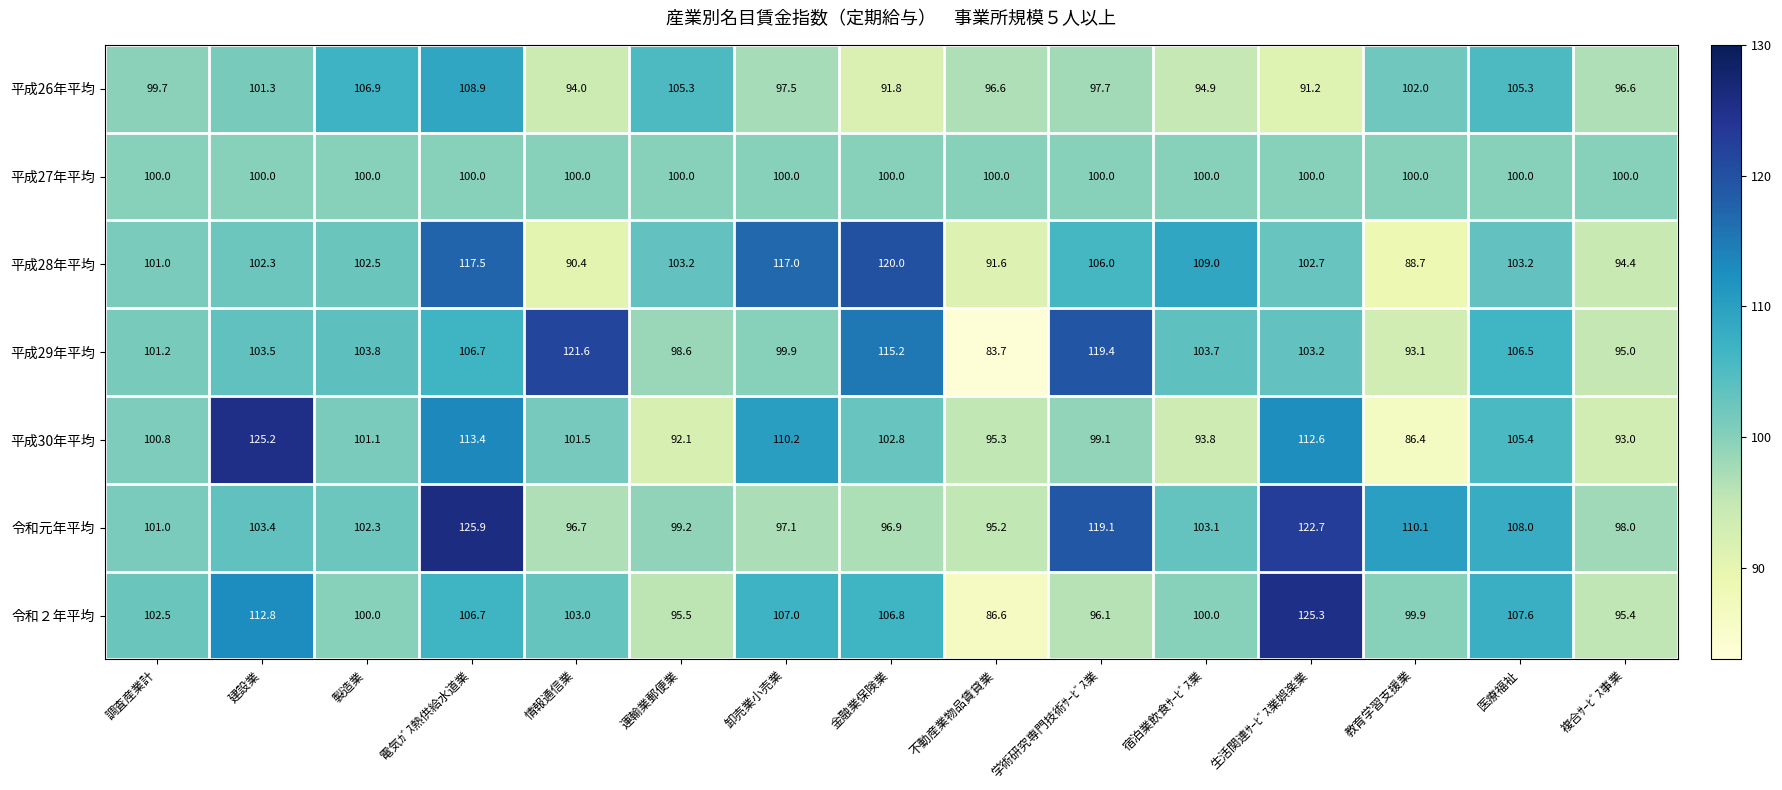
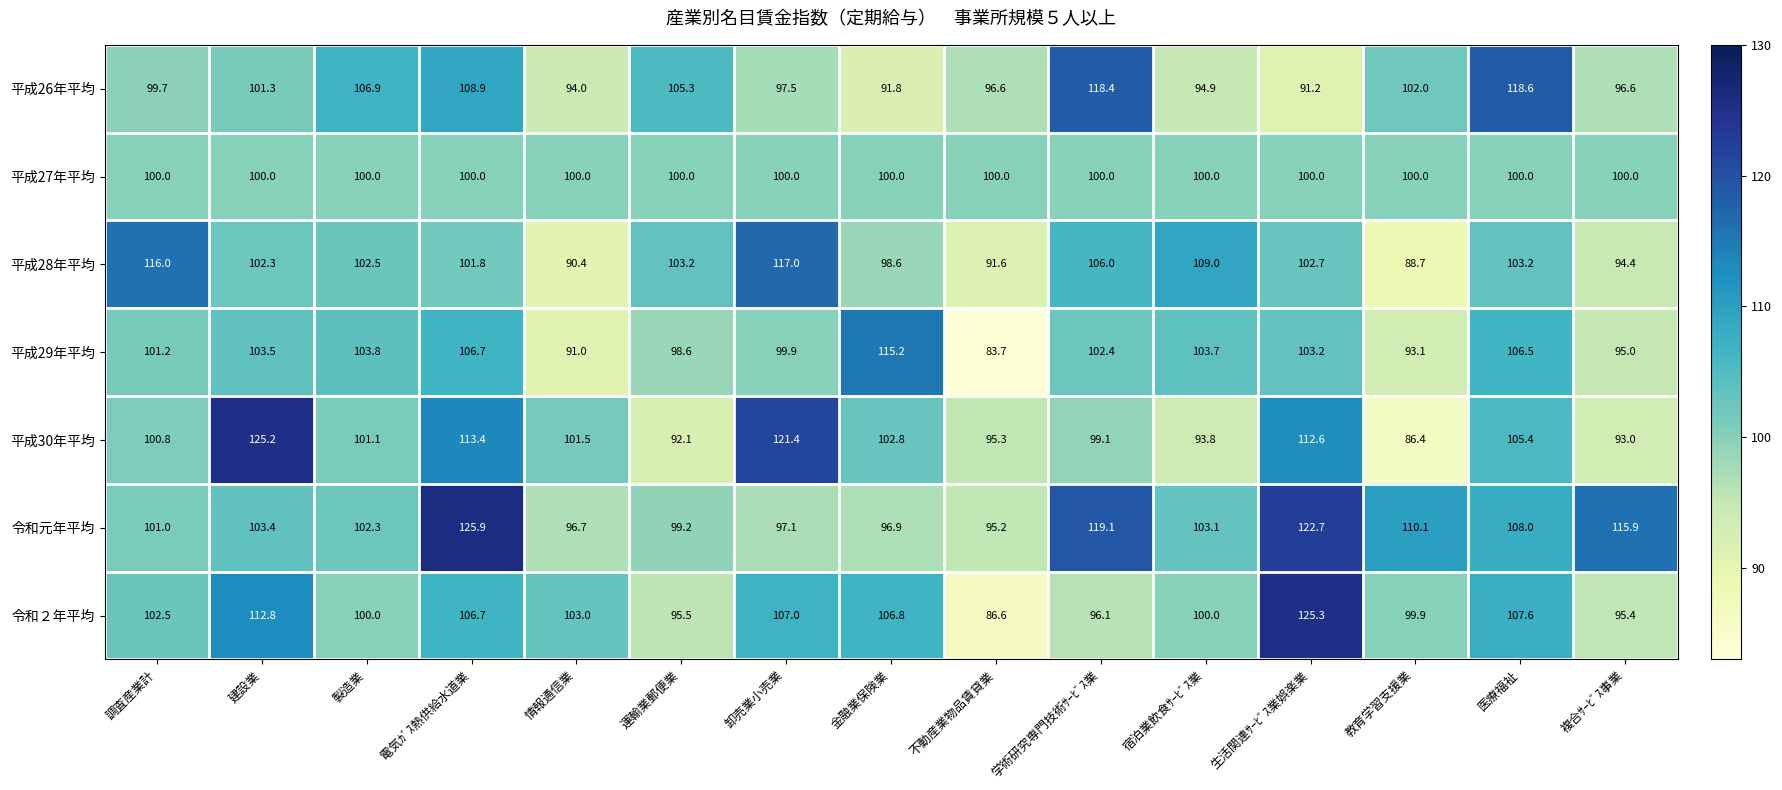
  {
    "平成26年平均": {
      "調査産業計": 99.7,
      "建設業": 101.3,
      "製造業": 106.9,
      "電気ｶﾞｽ熱供給水道業": 108.9,
      "情報通信業": 94.0,
      "運輸業郵便業": 105.3,
      "卸売業小売業": 97.5,
      "金融業保険業": 91.8,
      "不動産業物品賃貸業": 96.6,
-     "学術研究専門技術ｻｰﾋﾞｽ業": 97.7,
+     "学術研究専門技術ｻｰﾋﾞｽ業": 118.4,
      "宿泊業飲食ｻｰﾋﾞｽ業": 94.9,
      "生活関連ｻｰﾋﾞｽ業娯楽業": 91.2,
      "教育学習支援業": 102.0,
-     "医療福祉": 105.3,
+     "医療福祉": 118.6,
      "複合ｻｰﾋﾞｽ事業": 96.6
    },
    "平成27年平均": {
      "調査産業計": 100.0,
      "建設業": 100.0,
      "製造業": 100.0,
      "電気ｶﾞｽ熱供給水道業": 100.0,
      "情報通信業": 100.0,
      "運輸業郵便業": 100.0,
      "卸売業小売業": 100.0,
      "金融業保険業": 100.0,
      "不動産業物品賃貸業": 100.0,
      "学術研究専門技術ｻｰﾋﾞｽ業": 100.0,
      "宿泊業飲食ｻｰﾋﾞｽ業": 100.0,
      "生活関連ｻｰﾋﾞｽ業娯楽業": 100.0,
      "教育学習支援業": 100.0,
      "医療福祉": 100.0,
      "複合ｻｰﾋﾞｽ事業": 100.0
    },
    "平成28年平均": {
-     "調査産業計": 101.0,
+     "調査産業計": 116.0,
      "建設業": 102.3,
      "製造業": 102.5,
-     "電気ｶﾞｽ熱供給水道業": 117.5,
+     "電気ｶﾞｽ熱供給水道業": 101.8,
      "情報通信業": 90.4,
      "運輸業郵便業": 103.2,
      "卸売業小売業": 117.0,
-     "金融業保険業": 120.0,
+     "金融業保険業": 98.6,
      "不動産業物品賃貸業": 91.6,
      "学術研究専門技術ｻｰﾋﾞｽ業": 106.0,
      "宿泊業飲食ｻｰﾋﾞｽ業": 109.0,
      "生活関連ｻｰﾋﾞｽ業娯楽業": 102.7,
      "教育学習支援業": 88.7,
      "医療福祉": 103.2,
      "複合ｻｰﾋﾞｽ事業": 94.4
    },
    "平成29年平均": {
      "調査産業計": 101.2,
      "建設業": 103.5,
      "製造業": 103.8,
      "電気ｶﾞｽ熱供給水道業": 106.7,
-     "情報通信業": 121.6,
+     "情報通信業": 91.0,
      "運輸業郵便業": 98.6,
      "卸売業小売業": 99.9,
      "金融業保険業": 115.2,
      "不動産業物品賃貸業": 83.7,
-     "学術研究専門技術ｻｰﾋﾞｽ業": 119.4,
+     "学術研究専門技術ｻｰﾋﾞｽ業": 102.4,
      "宿泊業飲食ｻｰﾋﾞｽ業": 103.7,
      "生活関連ｻｰﾋﾞｽ業娯楽業": 103.2,
      "教育学習支援業": 93.1,
      "医療福祉": 106.5,
      "複合ｻｰﾋﾞｽ事業": 95.0
    },
    "平成30年平均": {
      "調査産業計": 100.8,
      "建設業": 125.2,
      "製造業": 101.1,
      "電気ｶﾞｽ熱供給水道業": 113.4,
      "情報通信業": 101.5,
      "運輸業郵便業": 92.1,
-     "卸売業小売業": 110.2,
+     "卸売業小売業": 121.4,
      "金融業保険業": 102.8,
      "不動産業物品賃貸業": 95.3,
      "学術研究専門技術ｻｰﾋﾞｽ業": 99.1,
      "宿泊業飲食ｻｰﾋﾞｽ業": 93.8,
      "生活関連ｻｰﾋﾞｽ業娯楽業": 112.6,
      "教育学習支援業": 86.4,
      "医療福祉": 105.4,
      "複合ｻｰﾋﾞｽ事業": 93.0
    },
    "令和元年平均": {
      "調査産業計": 101.0,
      "建設業": 103.4,
      "製造業": 102.3,
      "電気ｶﾞｽ熱供給水道業": 125.9,
      "情報通信業": 96.7,
      "運輸業郵便業": 99.2,
      "卸売業小売業": 97.1,
      "金融業保険業": 96.9,
      "不動産業物品賃貸業": 95.2,
      "学術研究専門技術ｻｰﾋﾞｽ業": 119.1,
      "宿泊業飲食ｻｰﾋﾞｽ業": 103.1,
      "生活関連ｻｰﾋﾞｽ業娯楽業": 122.7,
      "教育学習支援業": 110.1,
      "医療福祉": 108.0,
-     "複合ｻｰﾋﾞｽ事業": 98.0
+     "複合ｻｰﾋﾞｽ事業": 115.9
    },
    "令和２年平均": {
      "調査産業計": 102.5,
      "建設業": 112.8,
      "製造業": 100.0,
      "電気ｶﾞｽ熱供給水道業": 106.7,
      "情報通信業": 103.0,
      "運輸業郵便業": 95.5,
      "卸売業小売業": 107.0,
      "金融業保険業": 106.8,
      "不動産業物品賃貸業": 86.6,
      "学術研究専門技術ｻｰﾋﾞｽ業": 96.1,
      "宿泊業飲食ｻｰﾋﾞｽ業": 100.0,
      "生活関連ｻｰﾋﾞｽ業娯楽業": 125.3,
      "教育学習支援業": 99.9,
      "医療福祉": 107.6,
      "複合ｻｰﾋﾞｽ事業": 95.4
    }
  }
